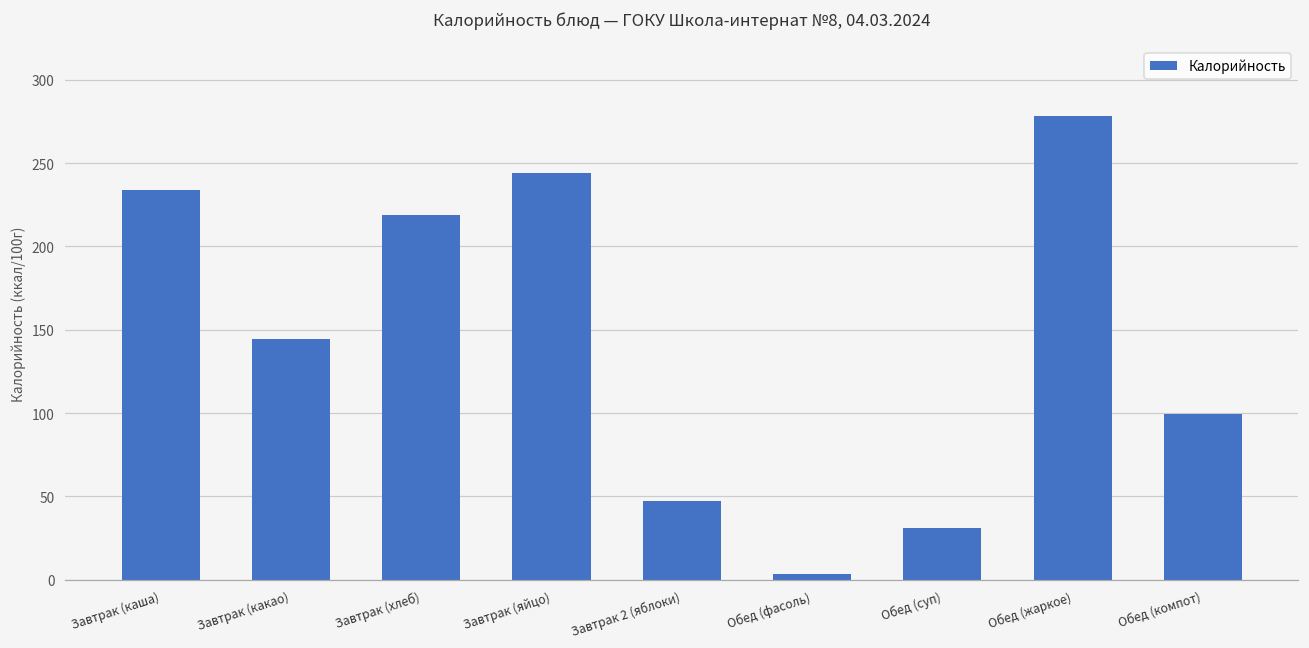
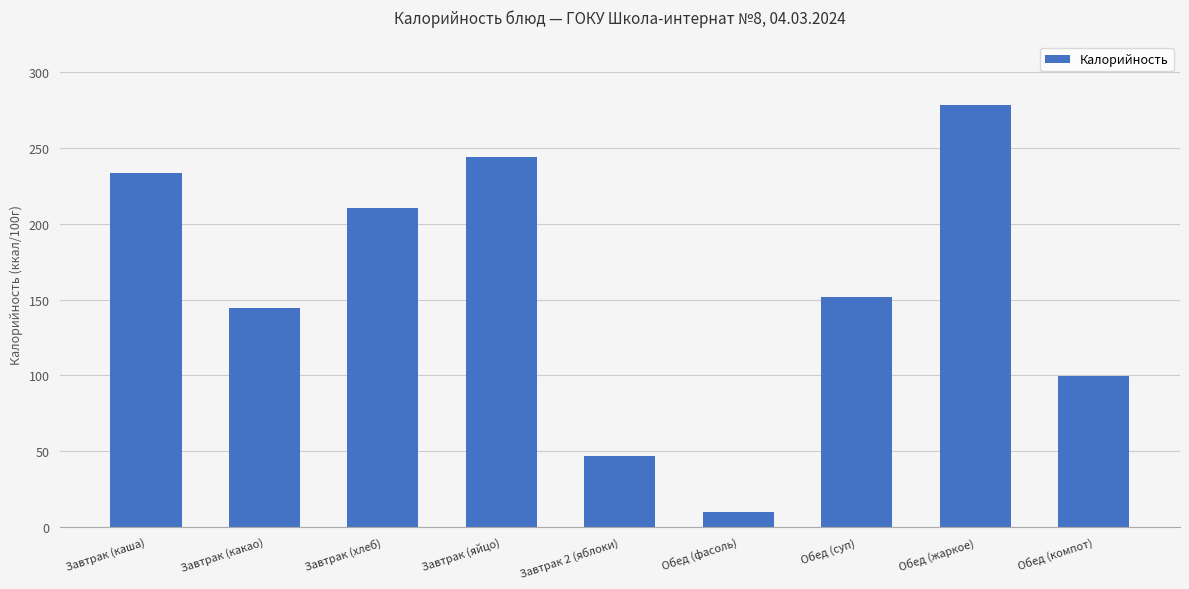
  {
    "Завтрак (каша)": 234,
    "Завтрак (какао)": 145,
-   "Завтрак (хлеб)": 219,
+   "Завтрак (хлеб)": 210,
    "Завтрак (яйцо)": 244,
    "Завтрак 2 (яблоки)": 47,
-   "Обед (фасоль)": 4,
-   "Обед (суп)": 31,
+   "Обед (фасоль)": 10,
+   "Обед (суп)": 152,
    "Обед (жаркое)": 279,
    "Обед (компот)": 100
  }
